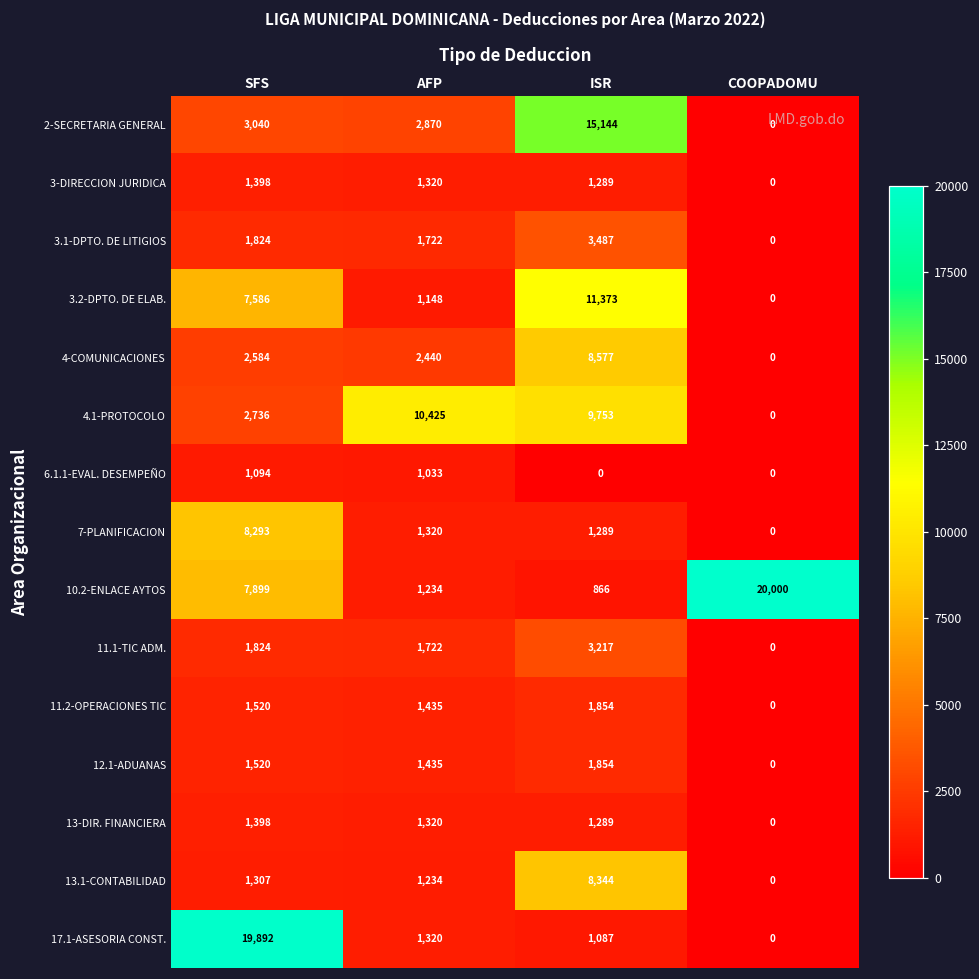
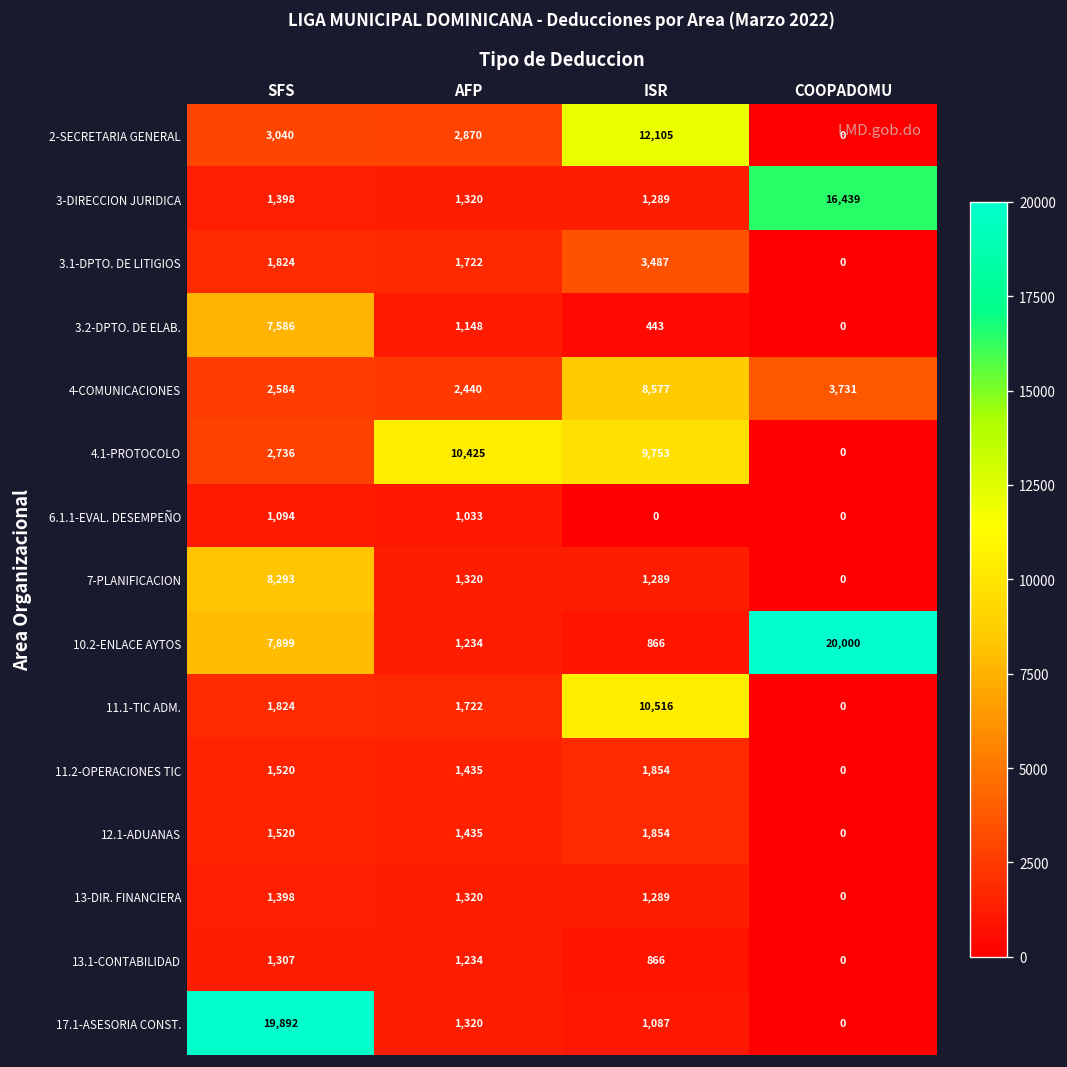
  {
    "2-SECRETARIA GENERAL": {
      "SFS": "3,040",
      "AFP": "2,870",
-     "ISR": "15,144"
+     "ISR": "12,105"
    },
    "3-DIRECCION JURIDICA": {
      "SFS": "1,398",
      "AFP": "1,320",
      "ISR": "1,289",
-     "COOPADOMU": "0"
+     "COOPADOMU": "16,439"
    },
    "3.1-DPTO. DE LITIGIOS": {
      "SFS": "1,824",
      "AFP": "1,722",
      "ISR": "3,487",
      "COOPADOMU": "0"
    },
    "3.2-DPTO. DE ELAB.": {
      "SFS": "7,586",
      "AFP": "1,148",
-     "ISR": "11,373",
+     "ISR": "443",
      "COOPADOMU": "0"
    },
    "4-COMUNICACIONES": {
      "SFS": "2,584",
      "AFP": "2,440",
      "ISR": "8,577",
-     "COOPADOMU": "0"
+     "COOPADOMU": "3,731"
    },
    "4.1-PROTOCOLO": {
      "SFS": "2,736",
      "AFP": "10,425",
      "ISR": "9,753",
      "COOPADOMU": "0"
    },
    "6.1.1-EVAL. DESEMPEÑO": {
      "SFS": "1,094",
      "AFP": "1,033",
      "ISR": "0",
      "COOPADOMU": "0"
    },
    "7-PLANIFICACION": {
      "SFS": "8,293",
      "AFP": "1,320",
      "ISR": "1,289",
      "COOPADOMU": "0"
    },
    "10.2-ENLACE AYTOS": {
      "SFS": "7,899",
      "AFP": "1,234",
      "ISR": "866",
      "COOPADOMU": "20,000"
    },
    "11.1-TIC ADM.": {
      "SFS": "1,824",
      "AFP": "1,722",
-     "ISR": "3,217",
+     "ISR": "10,516",
      "COOPADOMU": "0"
    },
    "11.2-OPERACIONES TIC": {
      "SFS": "1,520",
      "AFP": "1,435",
      "ISR": "1,854",
      "COOPADOMU": "0"
    },
    "12.1-ADUANAS": {
      "SFS": "1,520",
      "AFP": "1,435",
      "ISR": "1,854",
      "COOPADOMU": "0"
    },
    "13-DIR. FINANCIERA": {
      "SFS": "1,398",
      "AFP": "1,320",
      "ISR": "1,289",
      "COOPADOMU": "0"
    },
    "13.1-CONTABILIDAD": {
      "SFS": "1,307",
      "AFP": "1,234",
-     "ISR": "8,344",
+     "ISR": "866",
      "COOPADOMU": "0"
    },
    "17.1-ASESORIA CONST.": {
      "SFS": "19,892",
      "AFP": "1,320",
      "ISR": "1,087",
      "COOPADOMU": "0"
    }
  }
